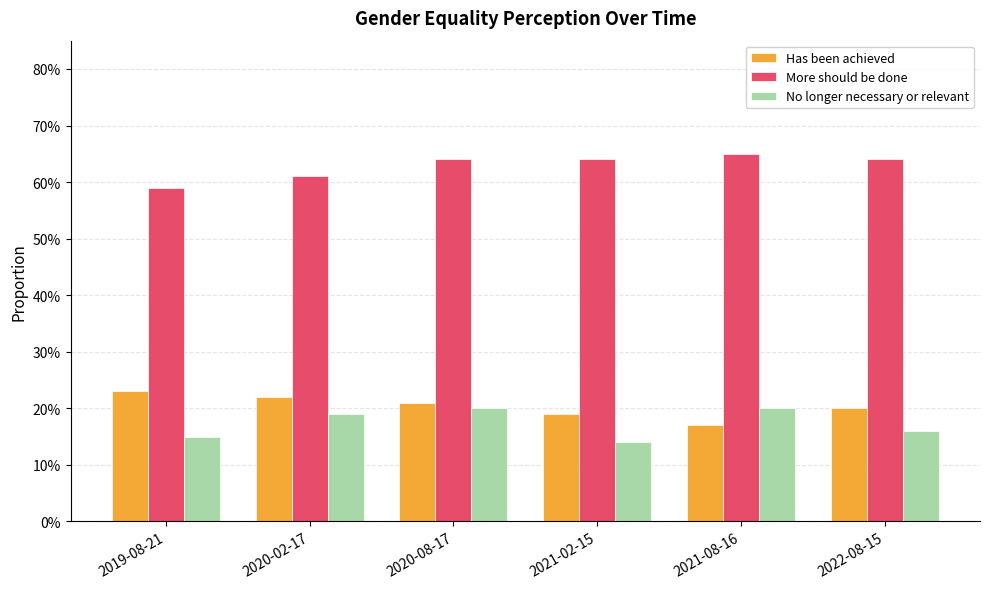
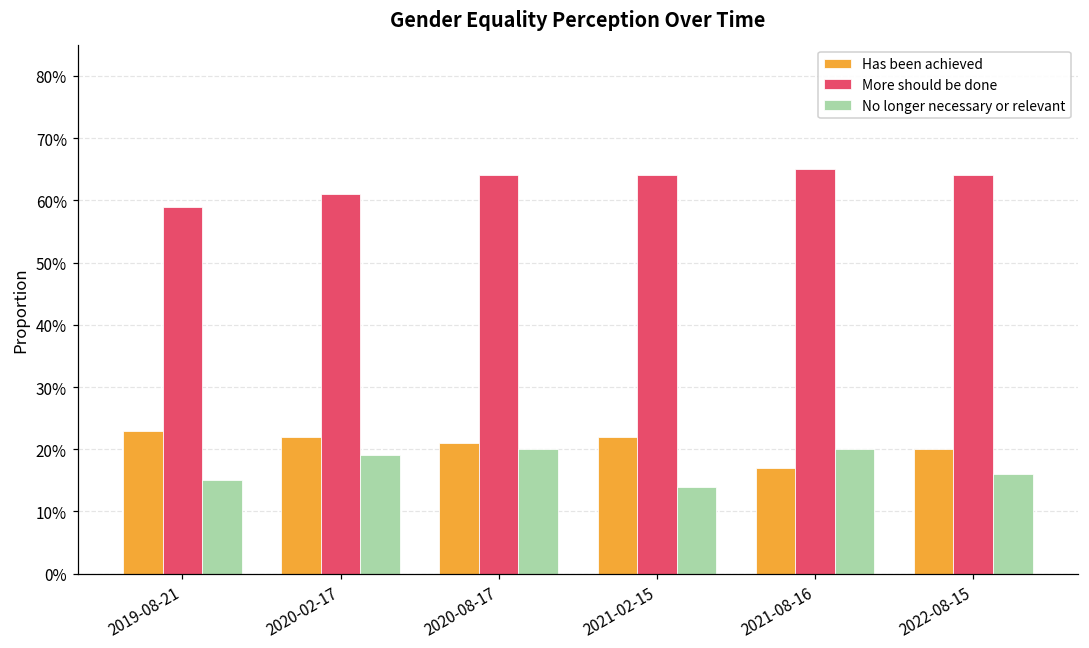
  {
    "Has been achieved": {
      "2019-08-21": "23%",
      "2020-02-17": "22%",
      "2020-08-17": "21%",
-     "2021-02-15": "19%",
+     "2021-02-15": "22%",
      "2021-08-16": "17%",
      "2022-08-15": "20%"
    },
    "More should be done": {
      "2019-08-21": "59%",
      "2020-02-17": "61%",
      "2020-08-17": "64%",
      "2021-02-15": "64%",
      "2021-08-16": "65%",
      "2022-08-15": "64%"
    },
    "No longer necessary or relevant": {
      "2019-08-21": "15%",
      "2020-02-17": "19%",
      "2020-08-17": "20%",
      "2021-02-15": "14%",
      "2021-08-16": "20%",
      "2022-08-15": "16%"
    }
  }
